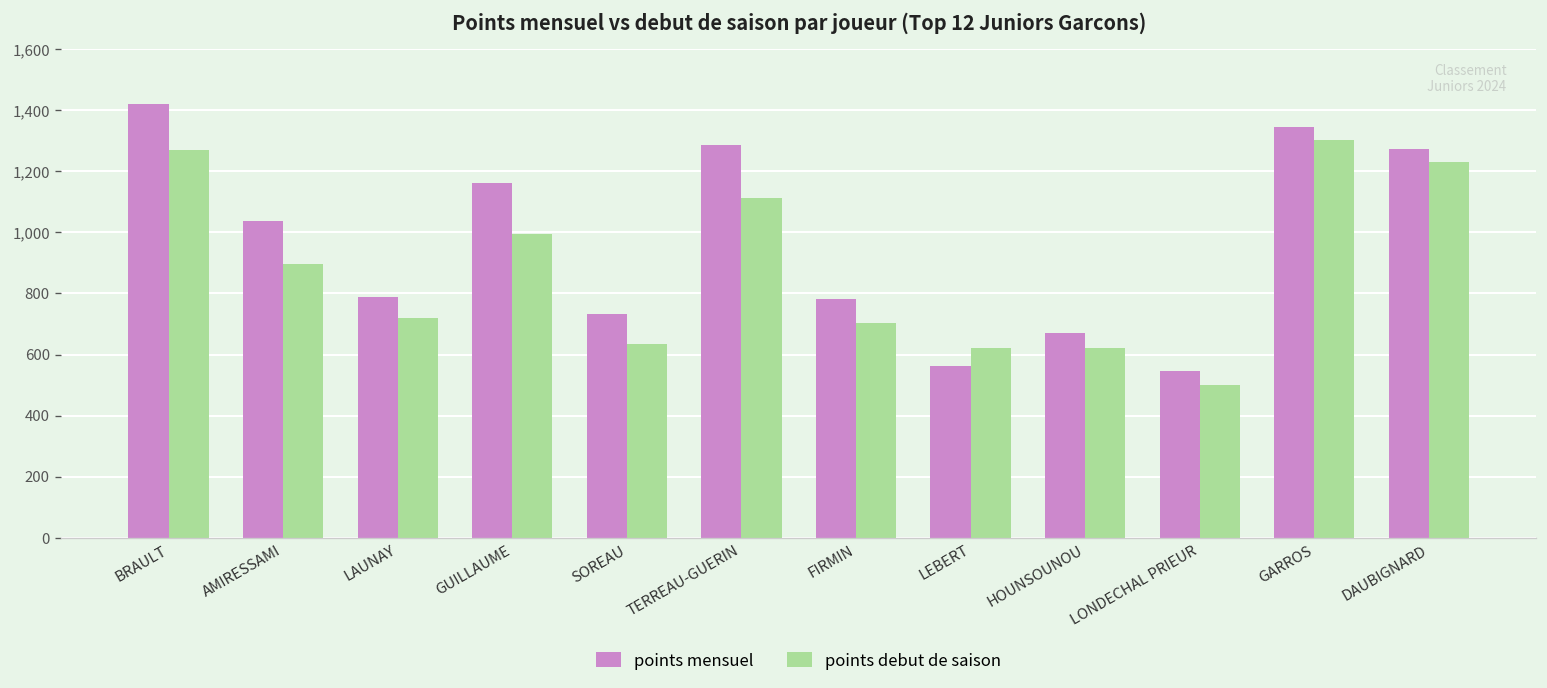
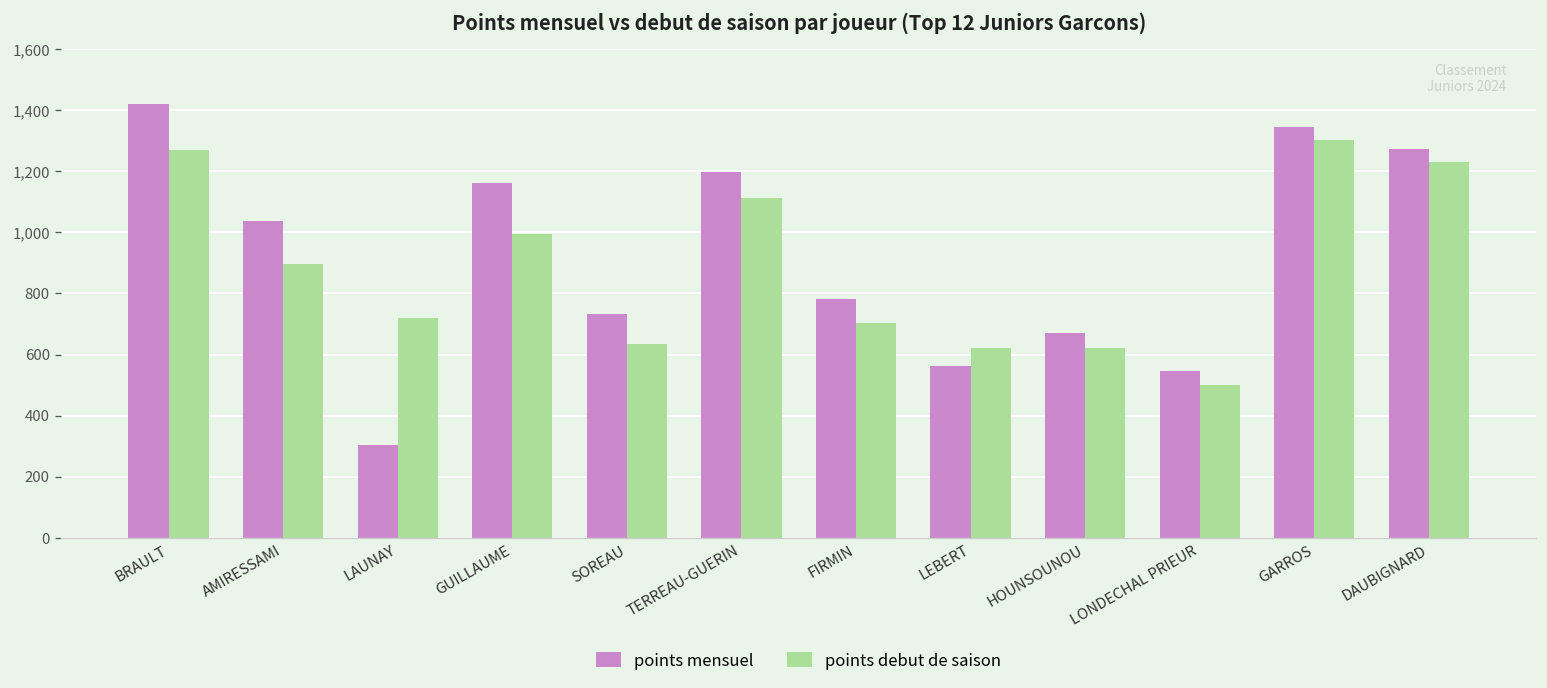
  {
    "points mensuel": {
      "BRAULT": "1,420",
      "AMIRESSAMI": "1,040",
-     "LAUNAY": "790",
+     "LAUNAY": "300",
      "GUILLAUME": "1,160",
      "SOREAU": "730",
-     "TERREAU-GUERIN": "1,290",
+     "TERREAU-GUERIN": "1,200",
      "FIRMIN": "780",
      "LEBERT": "560",
      "HOUNSOUNOU": "670",
      "LONDECHAL PRIEUR": "550",
      "GARROS": "1,340",
      "DAUBIGNARD": "1,270"
    },
    "points debut de saison": {
      "BRAULT": "1,270",
      "AMIRESSAMI": "900",
      "LAUNAY": "720",
      "GUILLAUME": "1,000",
      "SOREAU": "630",
      "TERREAU-GUERIN": "1,110",
      "FIRMIN": "700",
      "LEBERT": "620",
      "HOUNSOUNOU": "620",
      "LONDECHAL PRIEUR": "500",
      "GARROS": "1,300",
      "DAUBIGNARD": "1,230"
    }
  }
